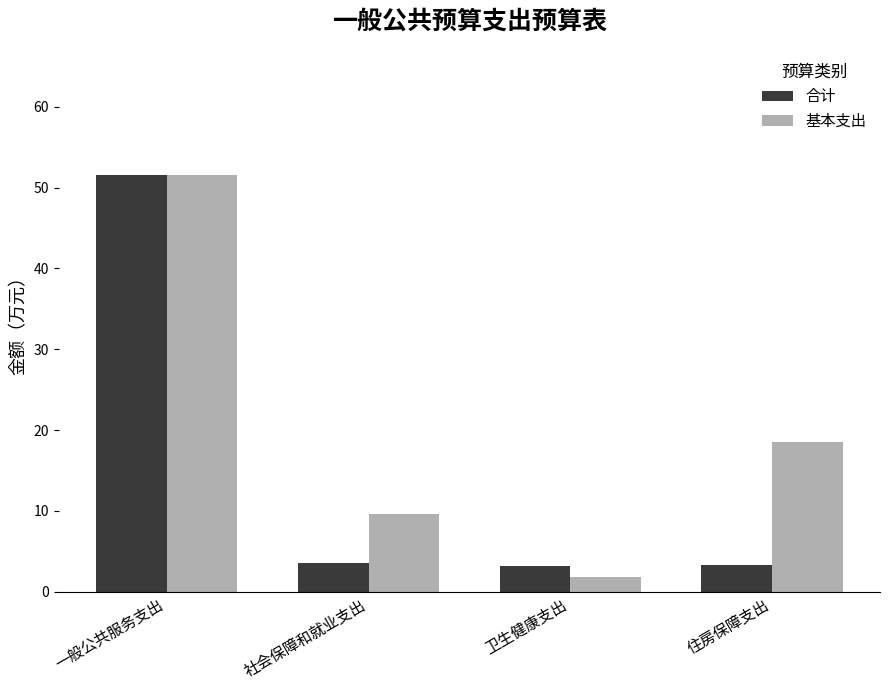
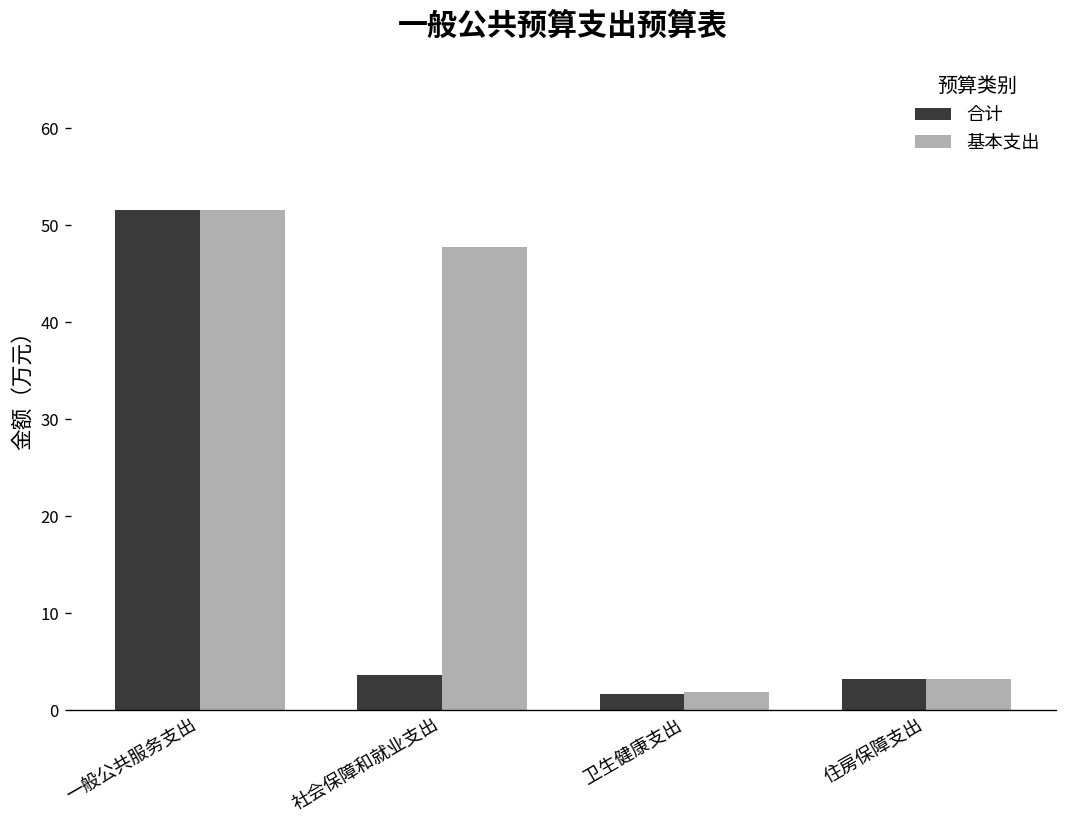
  {
    "合计": {
      "一般公共服务支出": 52,
      "社会保障和就业支出": 4,
-     "卫生健康支出": 3,
+     "卫生健康支出": 2,
      "住房保障支出": 3
    },
    "基本支出": {
      "一般公共服务支出": 52,
-     "社会保障和就业支出": 10,
+     "社会保障和就业支出": 48,
      "卫生健康支出": 2,
-     "住房保障支出": 19
+     "住房保障支出": 3
    }
  }
